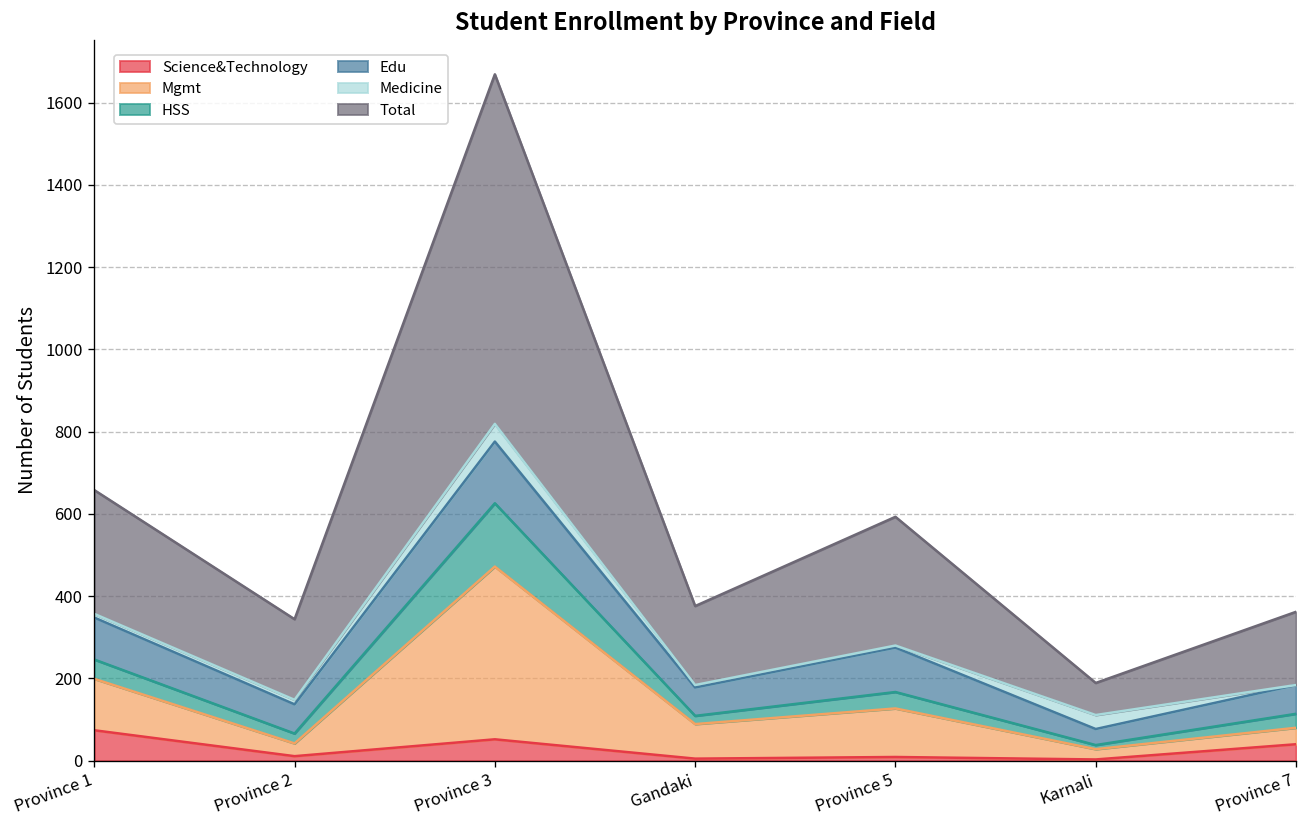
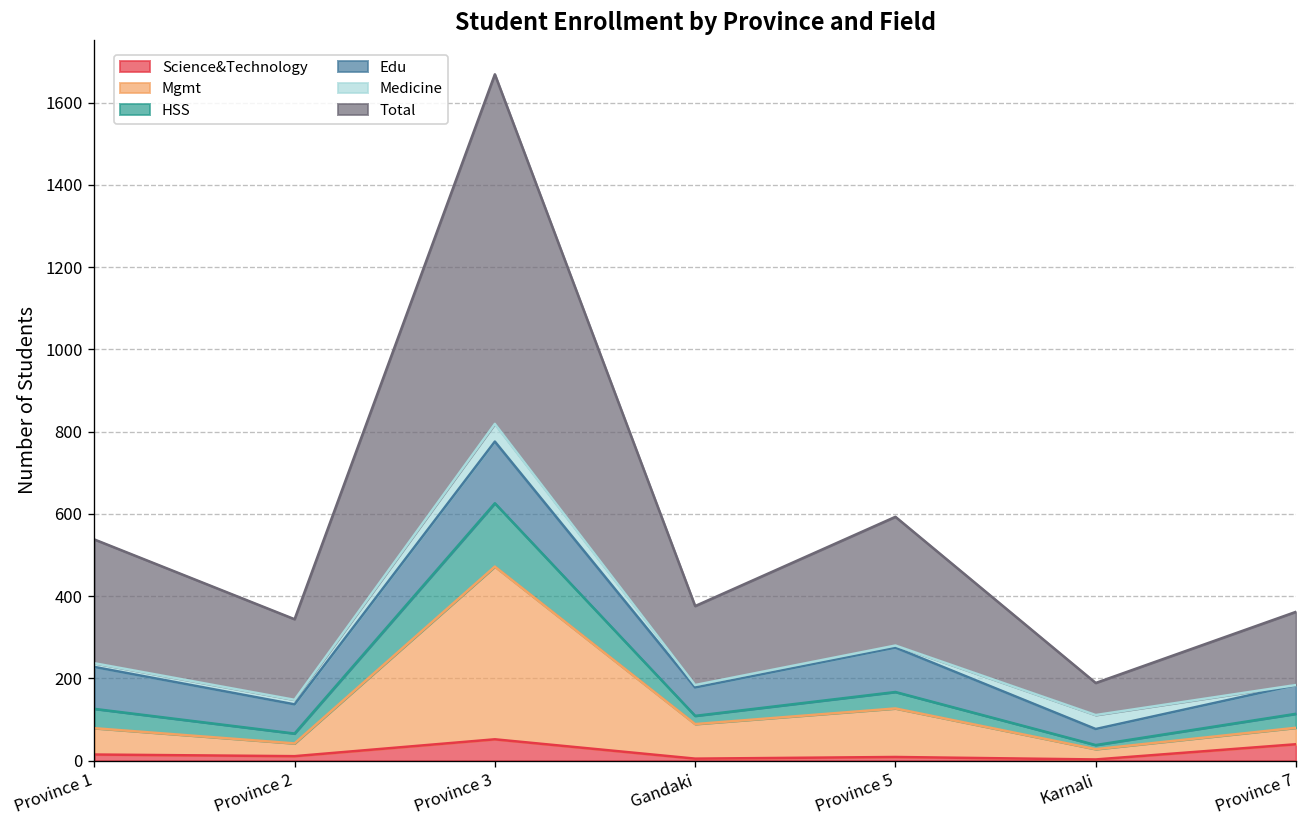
  {
    "Science&Technology": {
-     "Province 1": 70,
+     "Province 1": 20,
      "Province 2": 10,
      "Province 3": 50,
      "Gandaki": 10,
      "Province 5": 10,
      "Karnali": 0,
      "Province 7": 40
    },
    "Mgmt": {
-     "Province 1": 130,
+     "Province 1": 60,
      "Province 2": 30,
      "Province 3": 420,
      "Gandaki": 80,
      "Province 5": 120,
      "Karnali": 30,
      "Province 7": 40
    },
    "Medicine": {
      "Province 1": 10,
      "Province 2": 10,
      "Province 3": 40,
      "Karnali": 30
    }
  }
